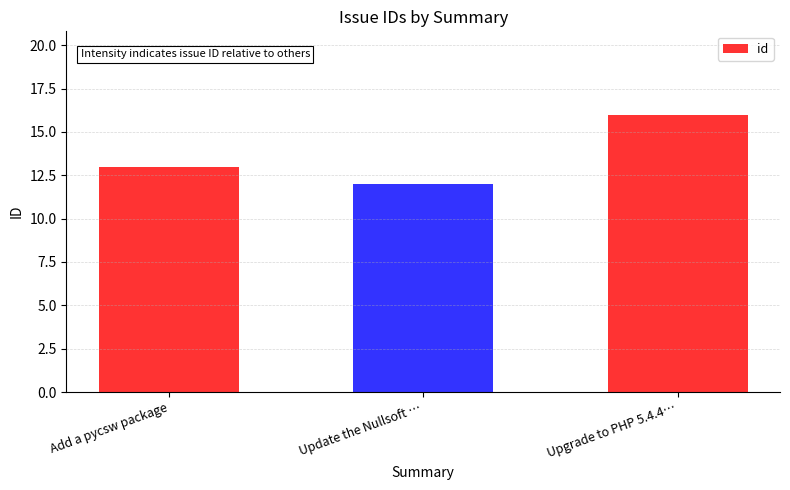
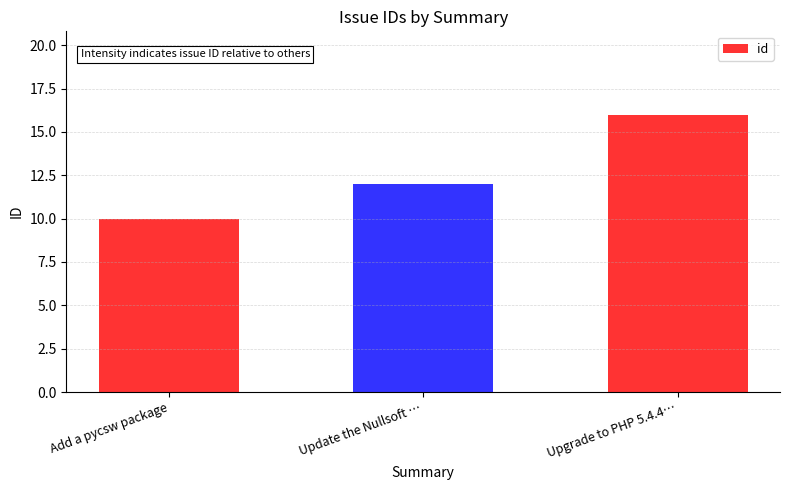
  {
-   "Add a pycsw package": 13,
+   "Add a pycsw package": 10,
    "Update the Nullsoft …": 12,
    "Upgrade to PHP 5.4.4…": 16
  }
